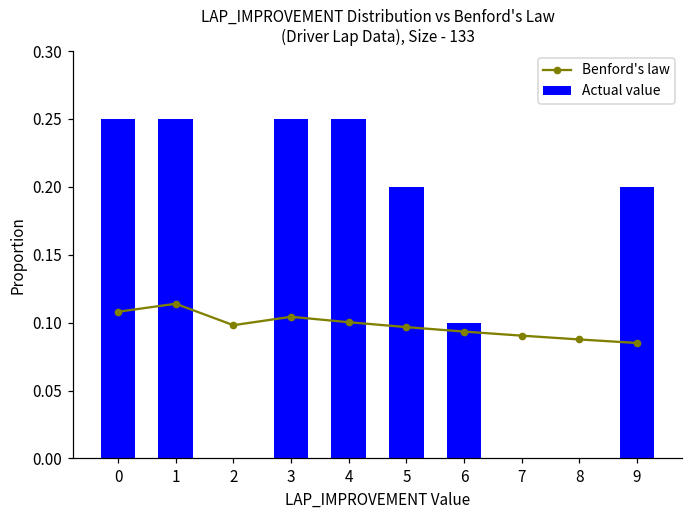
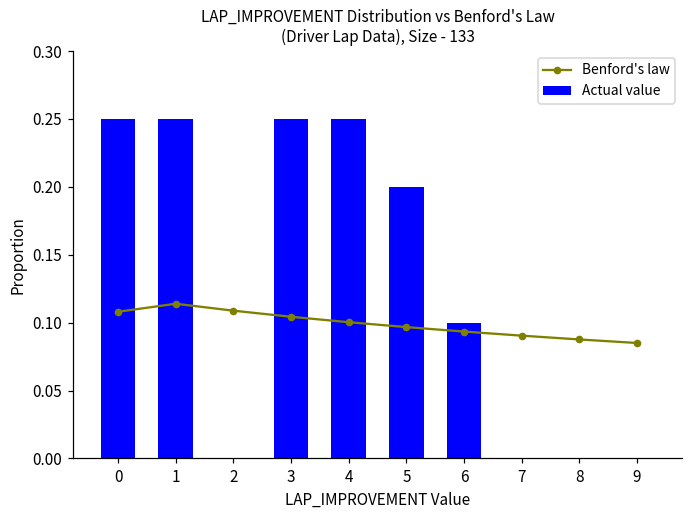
  {
    "Benford's law": {
      "0": 0.108,
      "1": 0.114,
-     "2": 0.098,
+     "2": 0.109,
      "3": 0.104,
      "4": 0.100,
      "5": 0.097,
      "6": 0.093,
      "7": 0.090,
      "8": 0.088,
      "9": 0.085
    },
    "Actual value": {
      "0": 0.250,
      "1": 0.250,
      "2": 0.0,
      "3": 0.250,
      "4": 0.250,
      "5": 0.2,
      "6": 0.1,
      "7": 0.0,
      "8": 0.0,
-     "9": 0.2
+     "9": 0.0
    }
  }
